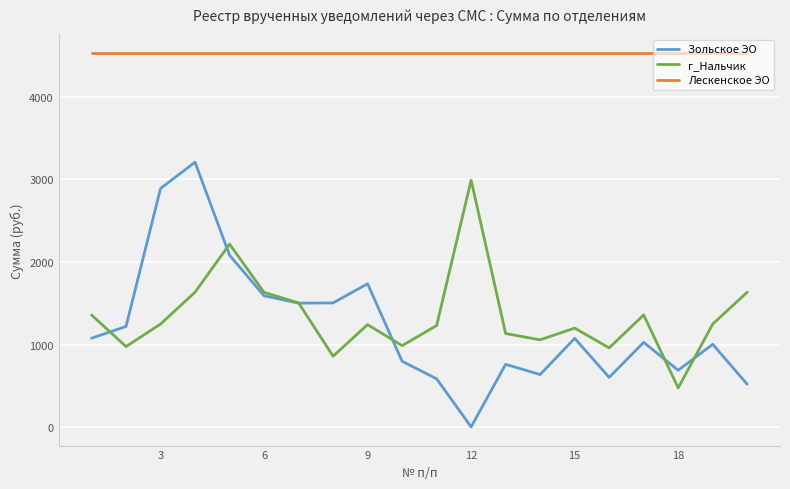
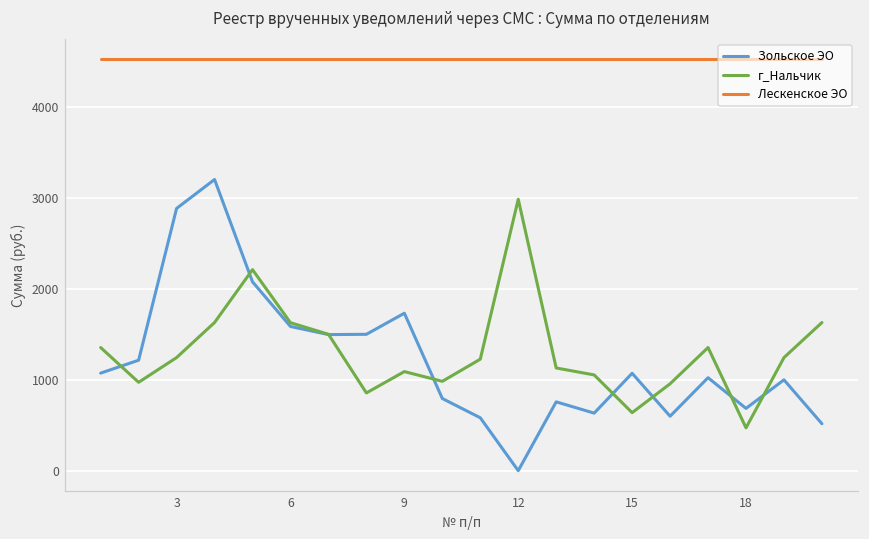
  {
    "Зольское ЭО": {
      "3": 2900,
      "6": 1600,
      "9": 1700,
      "12": 0,
      "15": 1100,
      "18": 700
    },
    "г_Нальчик": {
      "3": 1200,
      "6": 1600,
-     "9": 1200,
+     "9": 1100,
      "12": 3000,
-     "15": 1200,
+     "15": 600,
      "18": 500
    },
    "Лескенское ЭО": {
      "3": 4500,
      "6": 4500,
      "9": 4500,
      "12": 4500,
      "15": 4500
    }
  }
